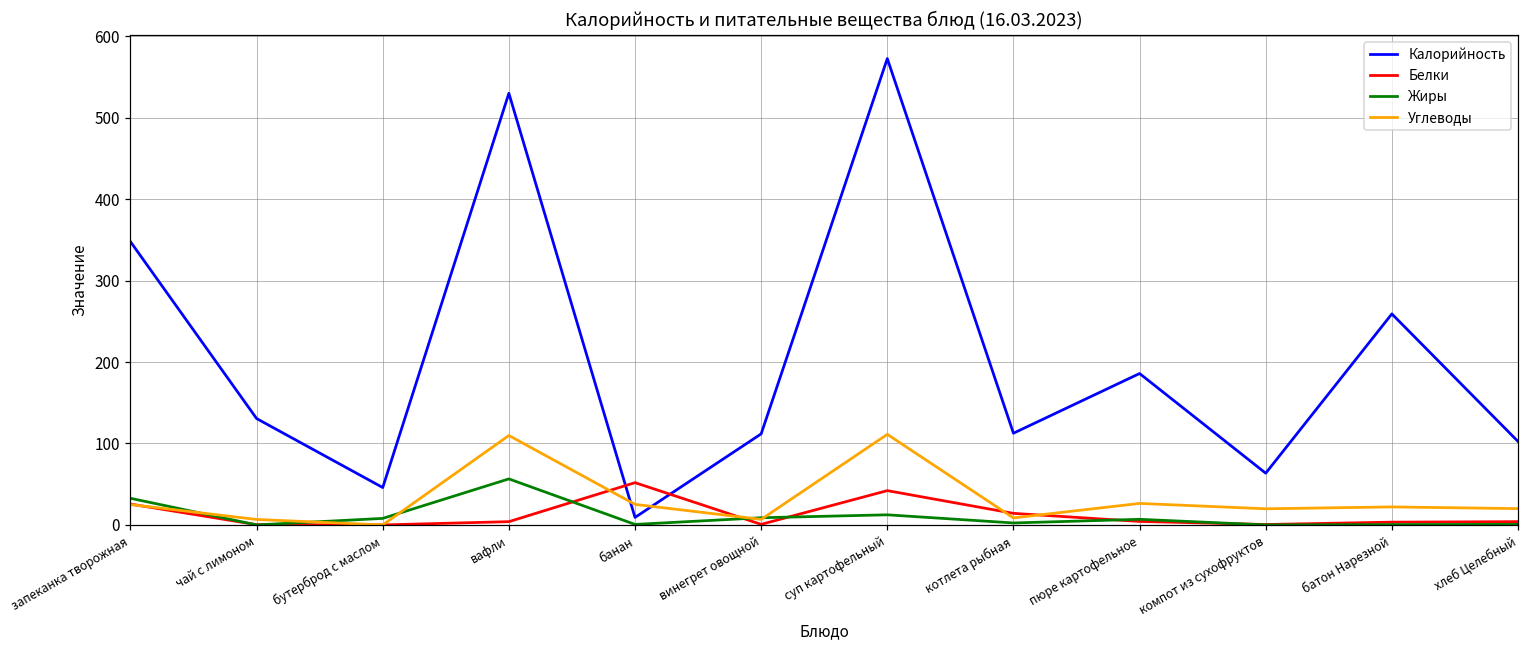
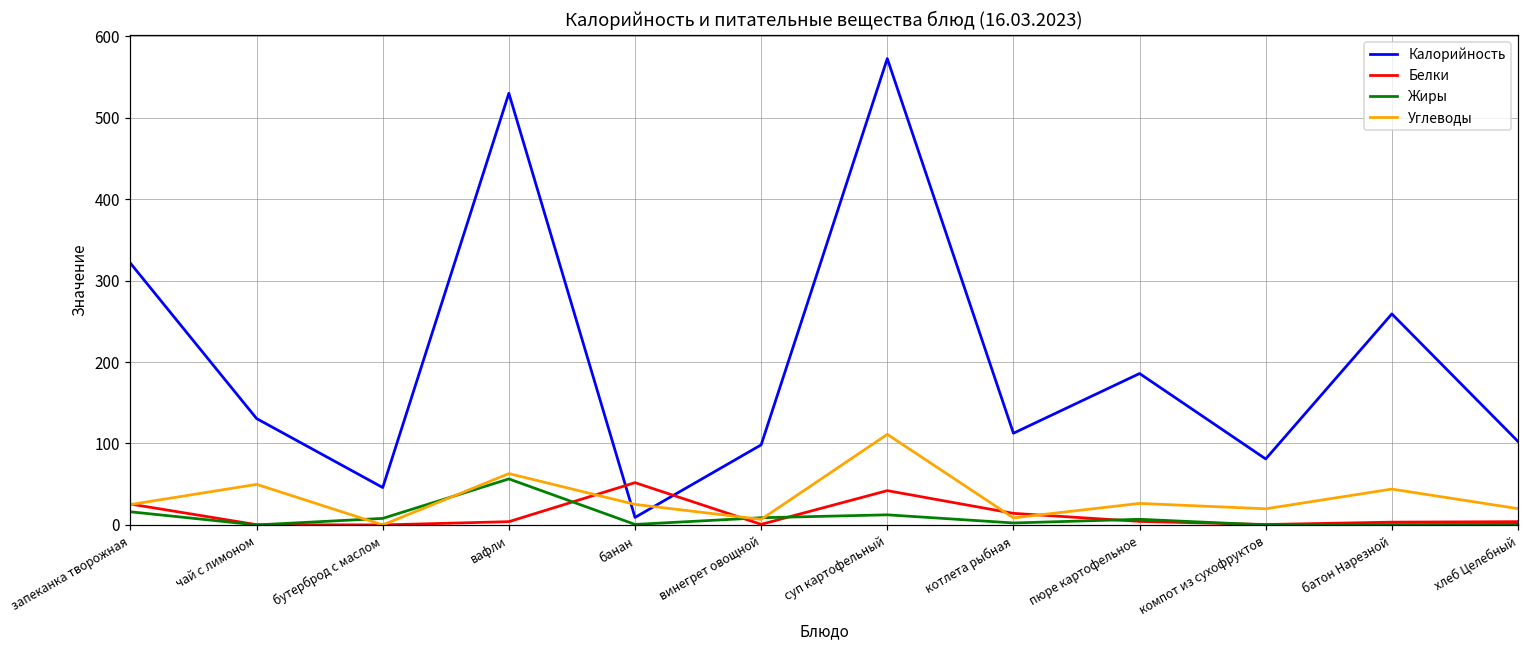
  {
    "Калорийность": {
-     "запеканка творожная": 350,
+     "запеканка творожная": 320,
      "чай с лимоном": 130,
      "бутерброд с маслом": 50,
      "вафли": 530,
      "банан": 10,
-     "винегрет овощной": 110,
+     "винегрет овощной": 100,
      "суп картофельный": 570,
      "котлета рыбная": 110,
      "пюре картофельное": 190,
-     "компот из сухофруктов": 60,
+     "компот из сухофруктов": 80,
      "батон Нарезной": 260,
      "хлеб Целебный": 100
    },
    "Белки": {
      "вафли": 0,
      "банан": 50,
      "винегрет овощной": 0,
      "суп картофельный": 40,
      "котлета рыбная": 10
    },
    "Жиры": {
-     "запеканка творожная": 30,
+     "запеканка творожная": 20,
      "бутерброд с маслом": 10,
      "вафли": 60,
      "банан": 0,
      "суп картофельный": 10,
      "котлета рыбная": 0
    },
    "Углеводы": {
-     "чай с лимоном": 10,
-     "вафли": 110,
+     "чай с лимоном": 50,
+     "вафли": 60,
      "банан": 30,
      "суп картофельный": 110,
      "котлета рыбная": 10,
      "пюре картофельное": 30,
      "компот из сухофруктов": 20,
-     "батон Нарезной": 20,
+     "батон Нарезной": 40,
      "хлеб Целебный": 20
    }
  }
